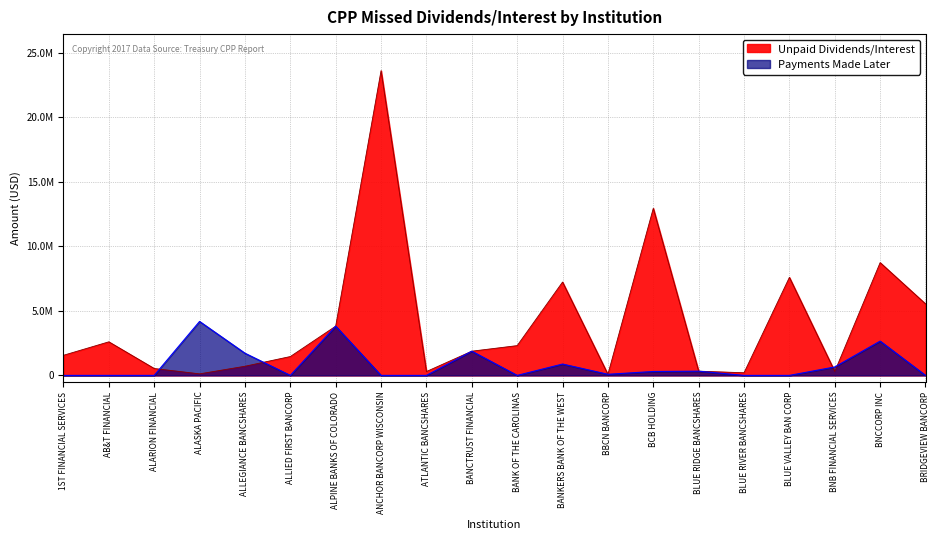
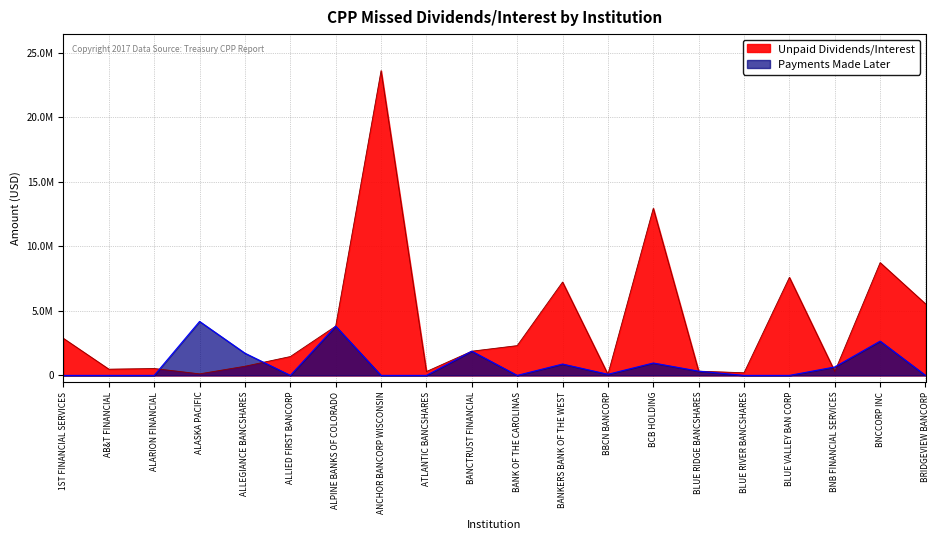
  {
    "Unpaid Dividends/Interest": {
-     "1ST FINANCIAL SERVICES": 1600000,
-     "AB&T FINANCIAL": 2600000,
+     "1ST FINANCIAL SERVICES": 2900000,
+     "AB&T FINANCIAL": 500000,
      "ALARION FINANCIAL": 500000,
      "ALASKA PACIFIC": 100000,
      "ALLEGIANCE BANCSHARES": 700000,
      "ALLIED FIRST BANCORP": 1500000,
      "ANCHOR BANCORP WISCONSIN": 23600000,
      "ATLANTIC BANCSHARES": 300000,
      "BANK OF THE CAROLINAS": 2300000,
      "BANKERS BANK OF THE WEST": 7200000,
      "BCB HOLDING": 12900000,
      "BLUE RIVER BANCSHARES": 200000,
      "BLUE VALLEY BAN CORP": 7600000,
      "BNB FINANCIAL SERVICES": 300000,
      "BNCCORP INC": 8700000,
      "BRIDGEVIEW BANCORP": 5500000
    },
    "Payments Made Later": {
      "1ST FINANCIAL SERVICES": 0,
      "AB&T FINANCIAL": 0,
      "ALARION FINANCIAL": 0,
      "ALASKA PACIFIC": 4200000,
      "ALLEGIANCE BANCSHARES": 1700000,
      "ALLIED FIRST BANCORP": 0,
      "ANCHOR BANCORP WISCONSIN": 0,
      "ATLANTIC BANCSHARES": 0,
      "BANK OF THE CAROLINAS": 0,
      "BANKERS BANK OF THE WEST": 900000,
-     "BCB HOLDING": 300000,
+     "BCB HOLDING": 1000000,
      "BLUE RIVER BANCSHARES": 0,
      "BLUE VALLEY BAN CORP": 0,
      "BNB FINANCIAL SERVICES": 700000,
      "BNCCORP INC": 2700000,
      "BRIDGEVIEW BANCORP": 0
    }
  }
